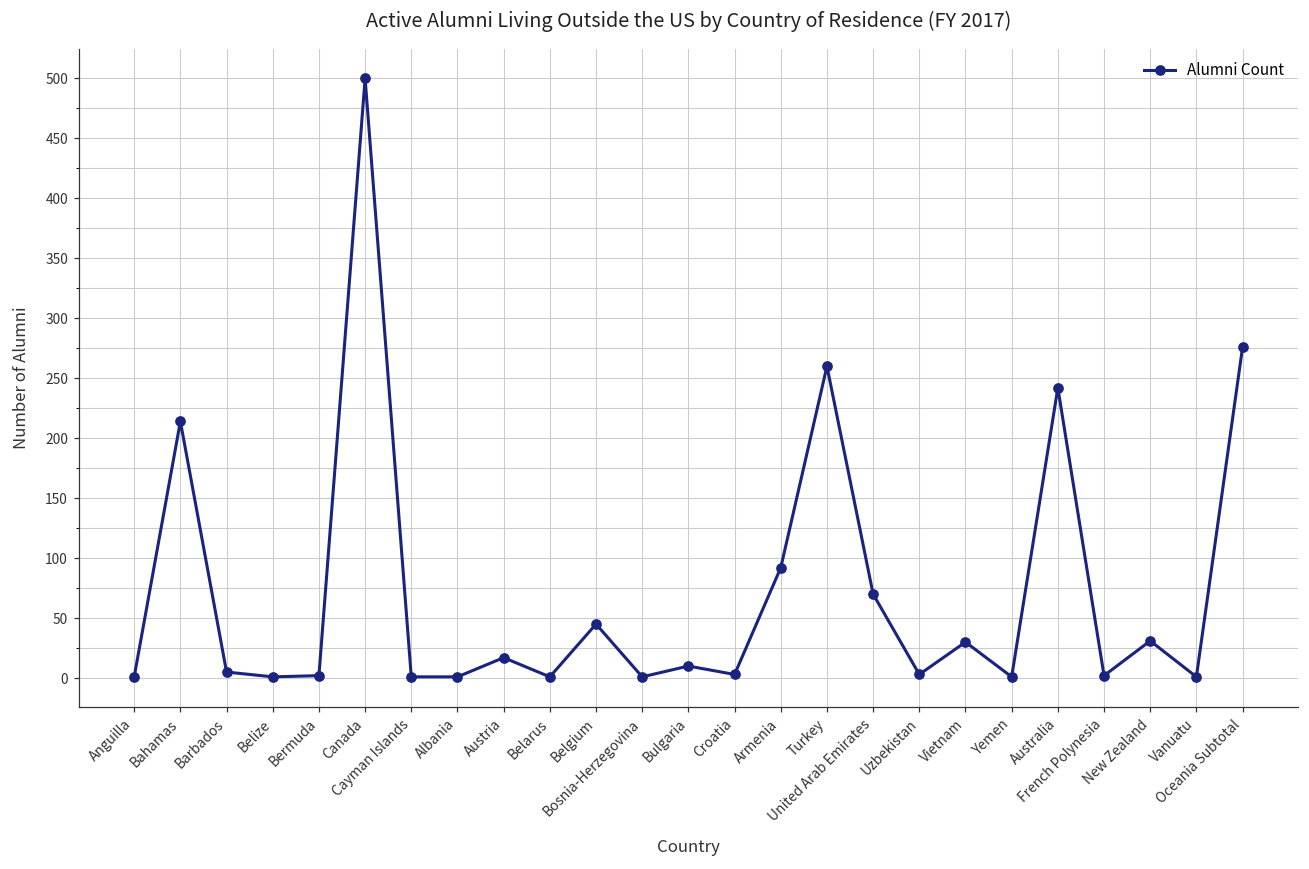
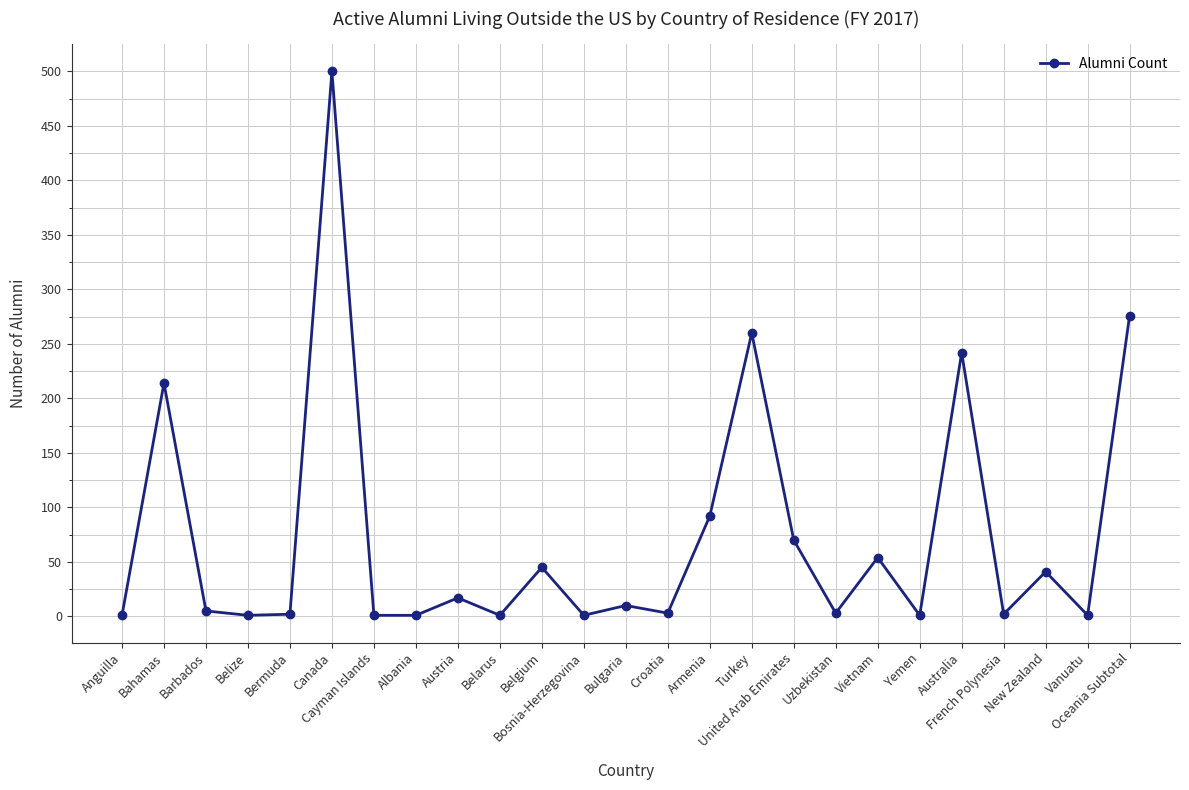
  {
    "Anguilla": 1,
    "Bahamas": 214,
    "Barbados": 5,
    "Belize": 1,
    "Bermuda": 2,
    "Canada": 500,
    "Cayman Islands": 1,
    "Albania": 1,
    "Austria": 17,
    "Belarus": 1,
    "Belgium": 45,
    "Bosnia-Herzegovina": 1,
    "Bulgaria": 10,
    "Croatia": 3,
    "Armenia": 92,
    "Turkey": 260,
    "United Arab Emirates": 70,
    "Uzbekistan": 3,
-   "Vietnam": 30,
+   "Vietnam": 54,
    "Yemen": 1,
    "Australia": 242,
    "French Polynesia": 2,
-   "New Zealand": 31,
+   "New Zealand": 41,
    "Vanuatu": 1,
    "Oceania Subtotal": 276
  }
